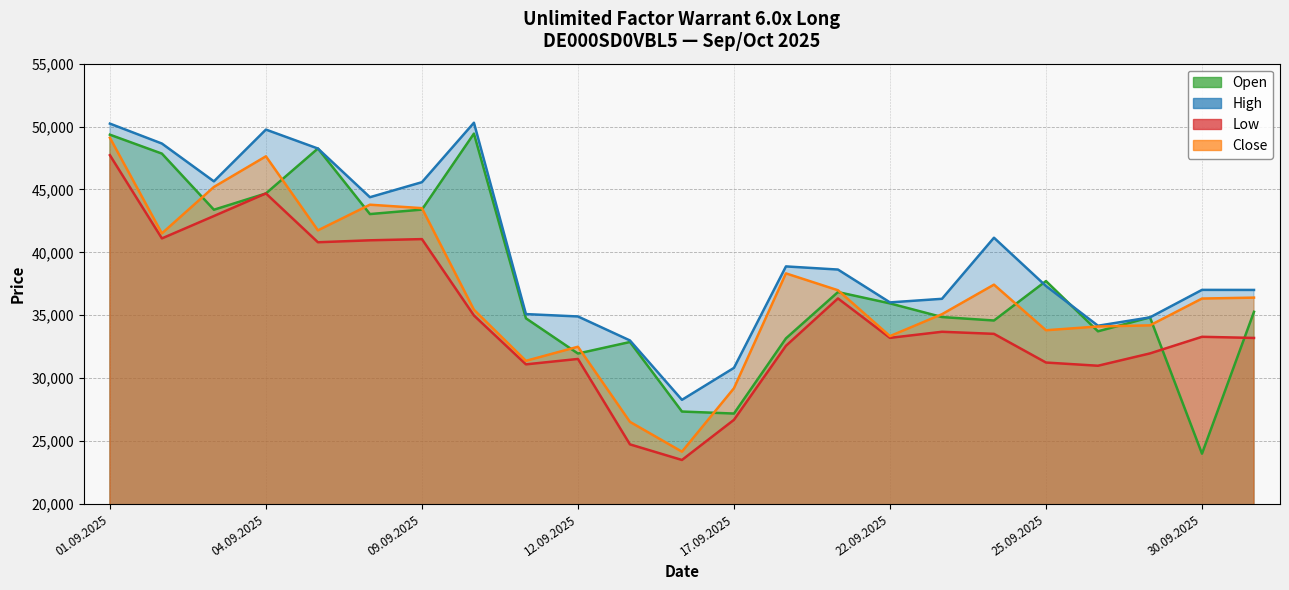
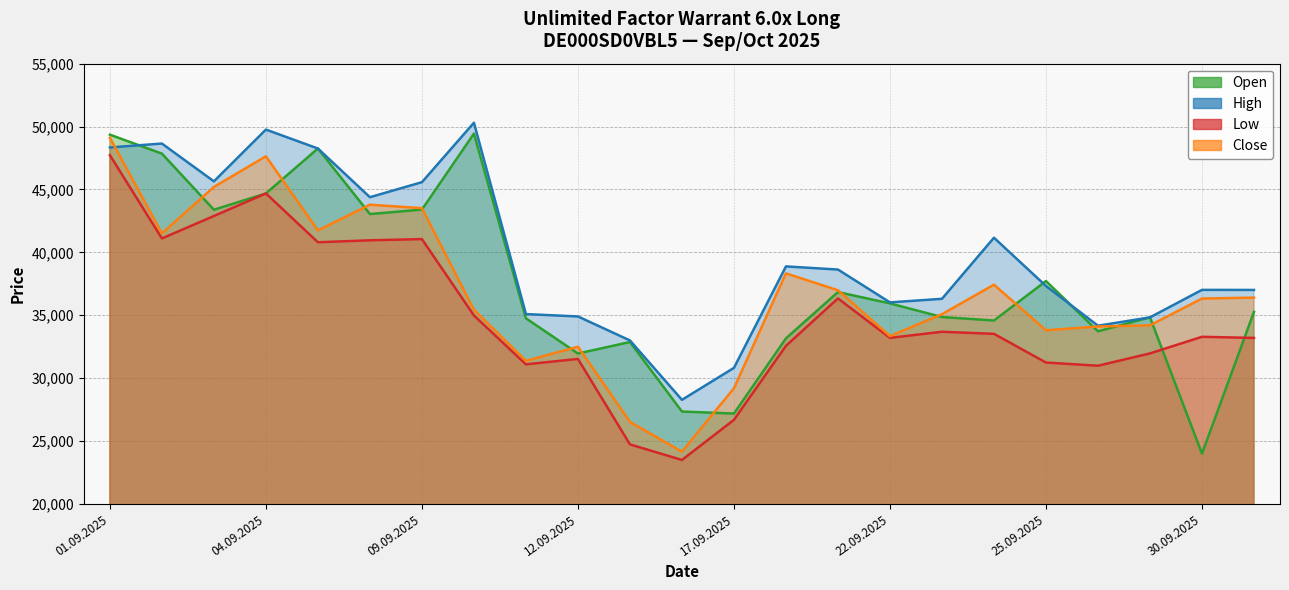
  {
    "Open": {
      "01.09.2025": "49,400",
      "12.09.2025": "32,000",
      "17.09.2025": "27,200",
      "25.09.2025": "37,700",
      "30.09.2025": "24,000"
    },
    "High": {
-     "01.09.2025": "50,200",
+     "01.09.2025": "48,300",
      "04.09.2025": "49,800",
      "09.09.2025": "45,600",
      "12.09.2025": "34,900",
      "17.09.2025": "30,800",
      "25.09.2025": "37,300",
      "30.09.2025": "37,000"
    }
  }
